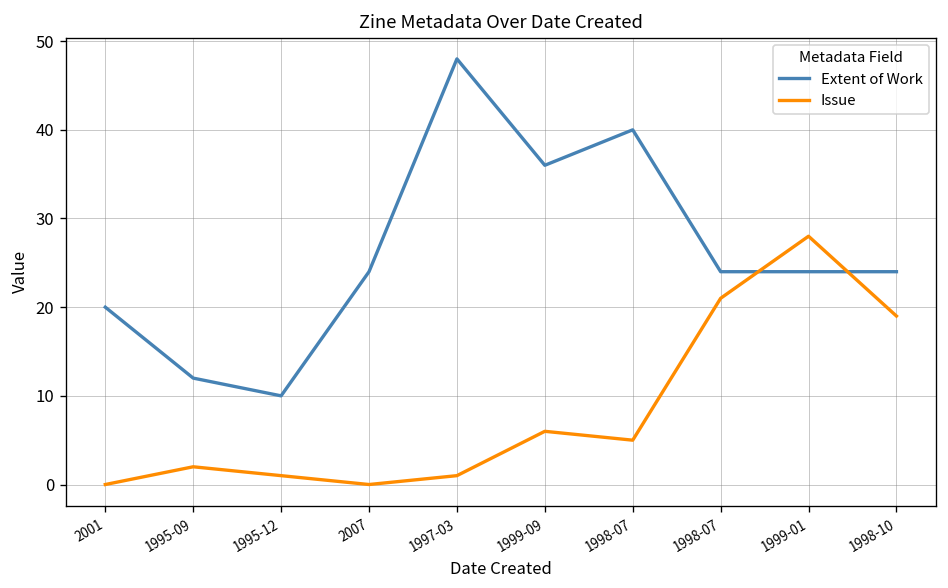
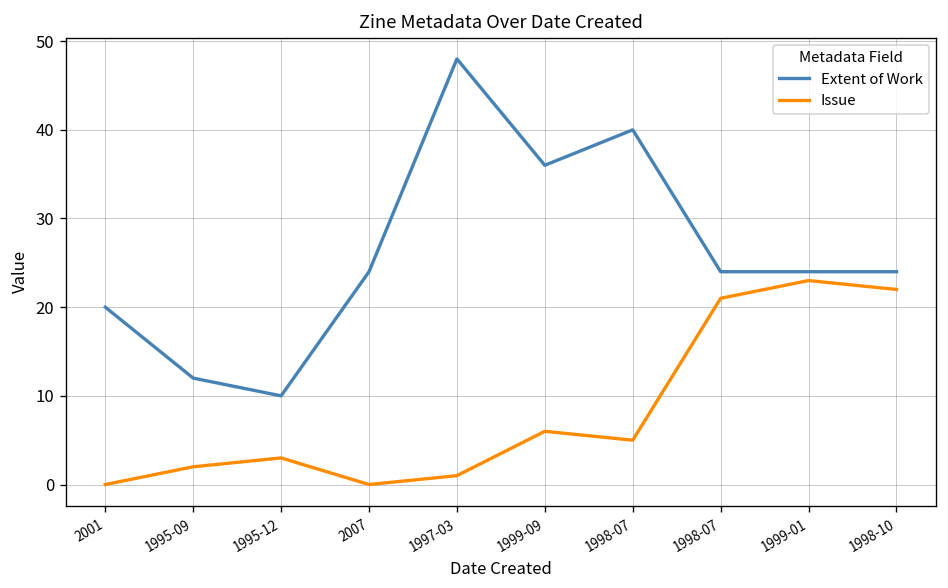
  {
    "Extent of Work": {
      "2001": 20,
      "1995-09": 12,
      "1995-12": 10,
      "2007": 24,
      "1997-03": 48,
      "1999-09": 36,
      "1999-01": 24,
      "1998-10": 24
    },
    "Issue": {
      "2001": 0,
      "1995-09": 2,
-     "1995-12": 1,
+     "1995-12": 3,
      "2007": 0,
      "1997-03": 1,
      "1999-09": 6,
-     "1999-01": 28,
-     "1998-10": 19
+     "1999-01": 23,
+     "1998-10": 22
    }
  }
